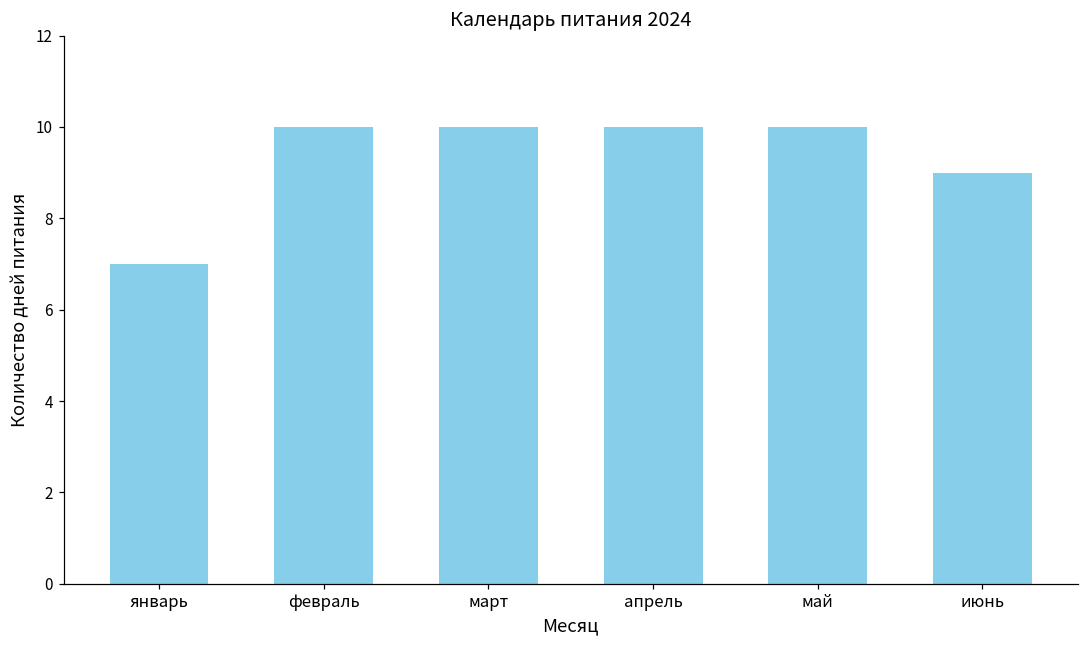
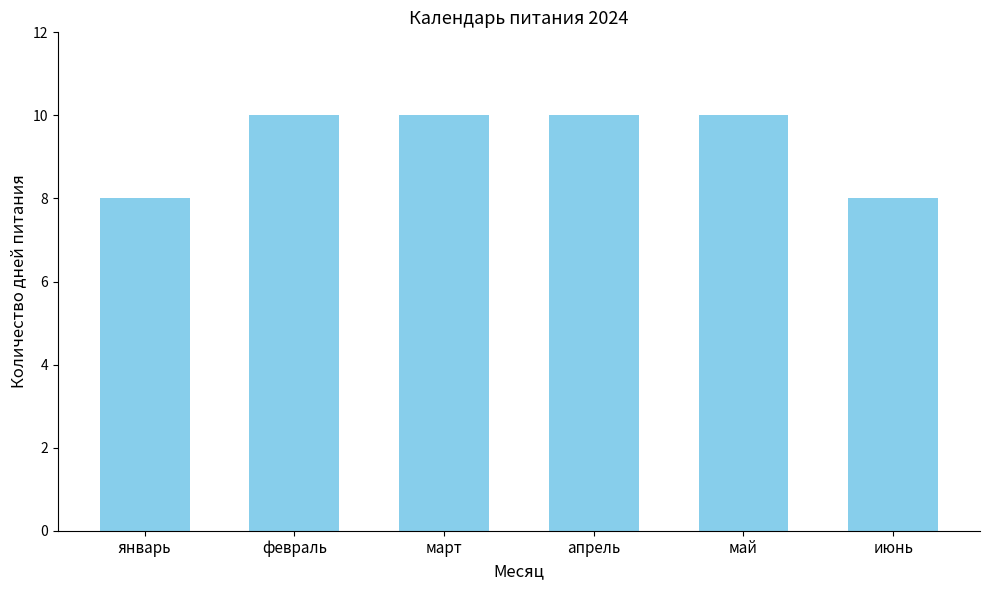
  {
-   "январь": 7,
+   "январь": 8,
    "февраль": 10,
    "март": 10,
    "апрель": 10,
    "май": 10,
-   "июнь": 9
+   "июнь": 8
  }
